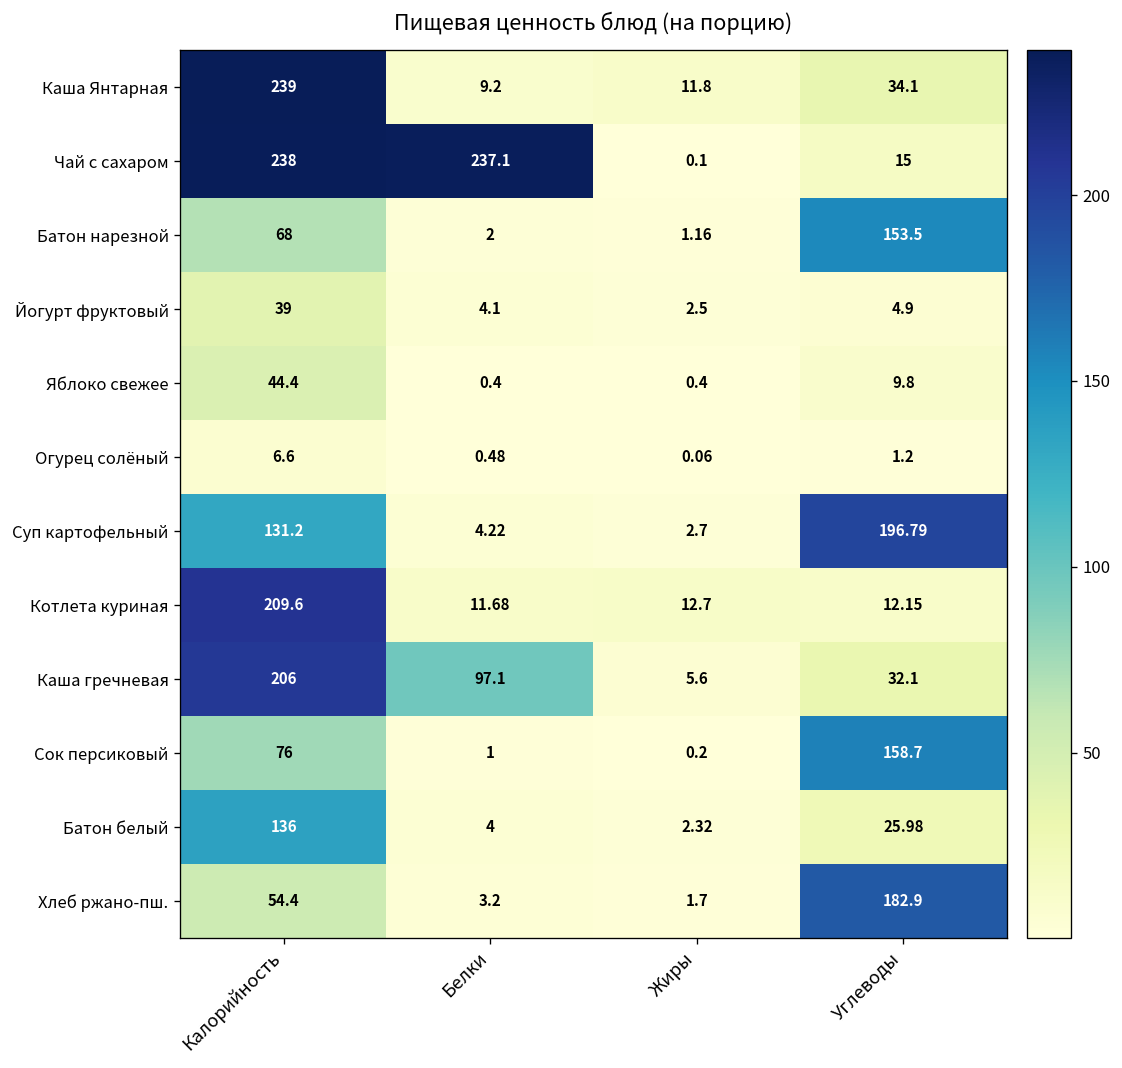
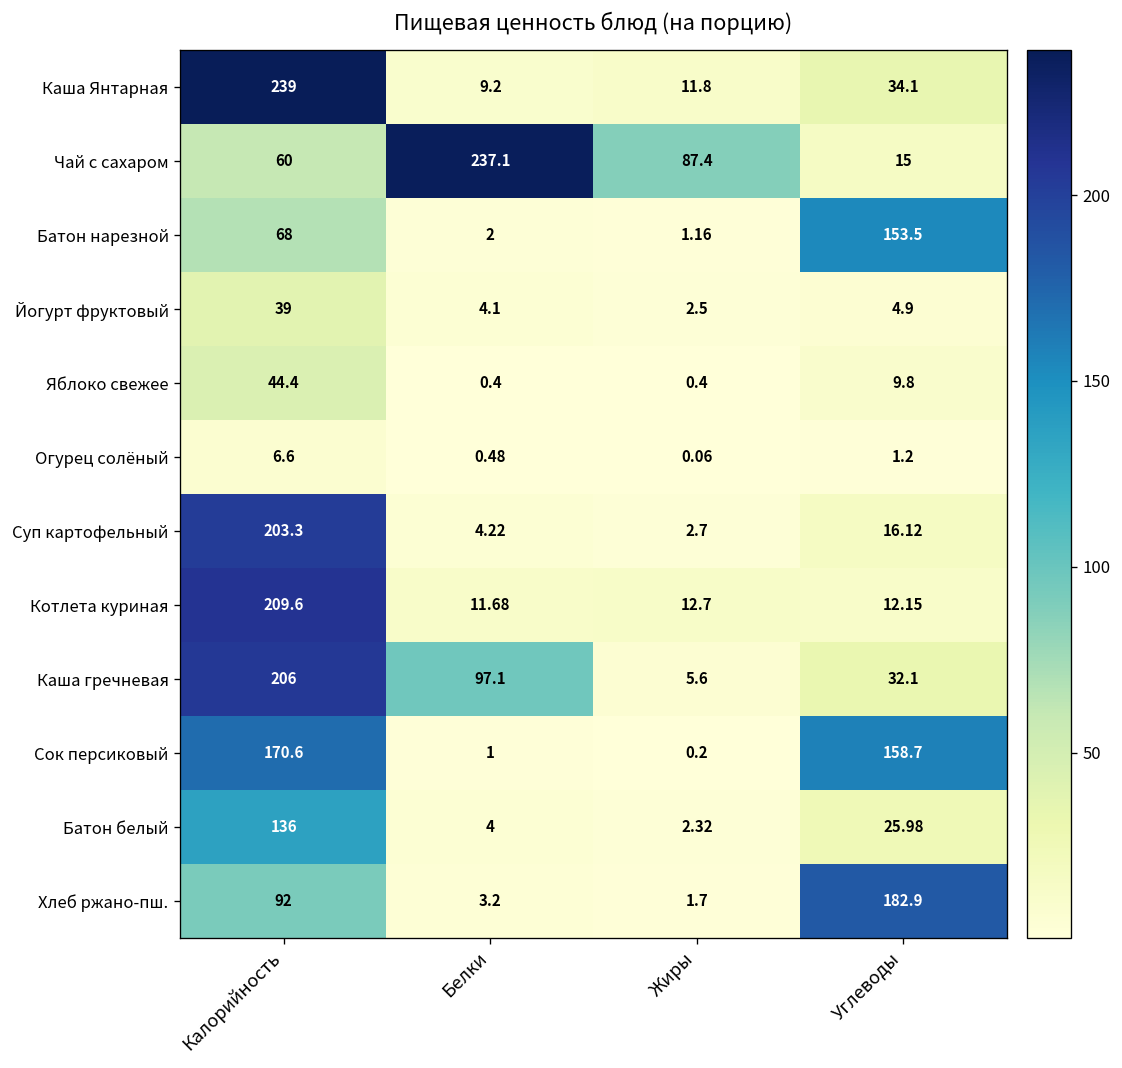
  {
    "Каша Янтарная": {
      "Калорийность": 239,
      "Белки": 9.2,
      "Жиры": 11.8,
      "Углеводы": 34.1
    },
    "Чай с сахаром": {
-     "Калорийность": 238,
+     "Калорийность": 60,
      "Белки": 237.1,
-     "Жиры": 0.1,
+     "Жиры": 87.4,
      "Углеводы": 15
    },
    "Батон нарезной": {
      "Калорийность": 68,
      "Белки": 2,
      "Жиры": 1.16,
      "Углеводы": 153.5
    },
    "Йогурт фруктовый": {
      "Калорийность": 39,
      "Белки": 4.1,
      "Жиры": 2.5,
      "Углеводы": 4.9
    },
    "Яблоко свежее": {
      "Калорийность": 44.4,
      "Белки": 0.4,
      "Жиры": 0.4,
      "Углеводы": 9.8
    },
    "Огурец солёный": {
      "Калорийность": 6.6,
      "Белки": 0.48,
      "Жиры": 0.06,
      "Углеводы": 1.2
    },
    "Суп картофельный": {
-     "Калорийность": 131.2,
+     "Калорийность": 203.3,
      "Белки": 4.22,
      "Жиры": 2.7,
-     "Углеводы": 196.79
+     "Углеводы": 16.12
    },
    "Котлета куриная": {
      "Калорийность": 209.6,
      "Белки": 11.68,
      "Жиры": 12.7,
      "Углеводы": 12.15
    },
    "Каша гречневая": {
      "Калорийность": 206,
      "Белки": 97.1,
      "Жиры": 5.6,
      "Углеводы": 32.1
    },
    "Сок персиковый": {
-     "Калорийность": 76,
+     "Калорийность": 170.6,
      "Белки": 1,
      "Жиры": 0.2,
      "Углеводы": 158.7
    },
    "Батон белый": {
      "Калорийность": 136,
      "Белки": 4,
      "Жиры": 2.32,
      "Углеводы": 25.98
    },
    "Хлеб ржано-пш.": {
-     "Калорийность": 54.4,
+     "Калорийность": 92,
      "Белки": 3.2,
      "Жиры": 1.7,
      "Углеводы": 182.9
    }
  }
